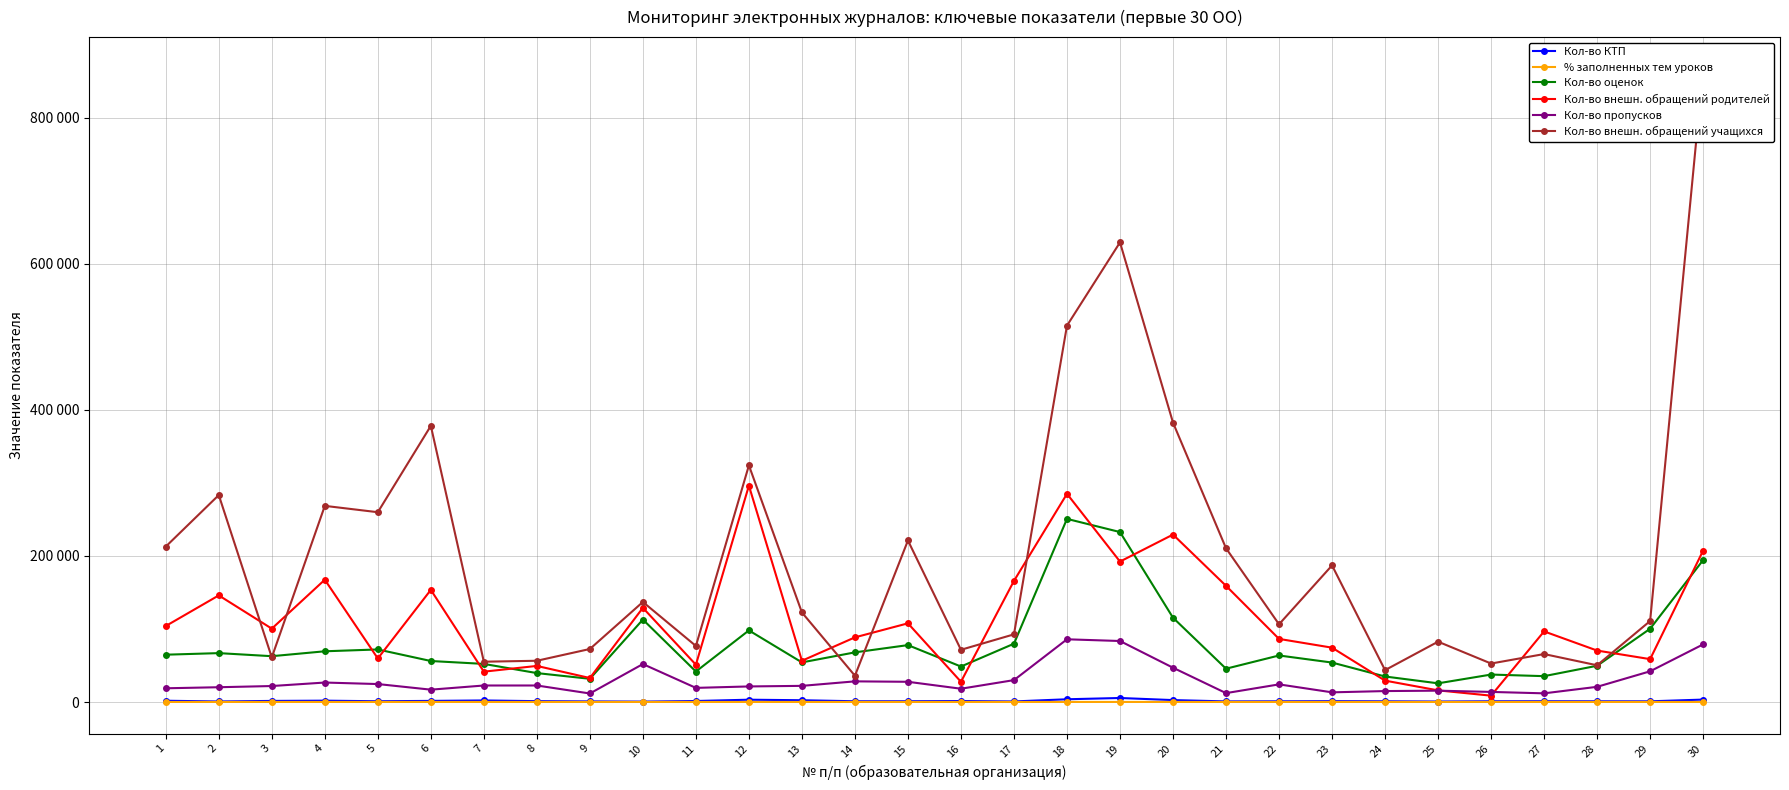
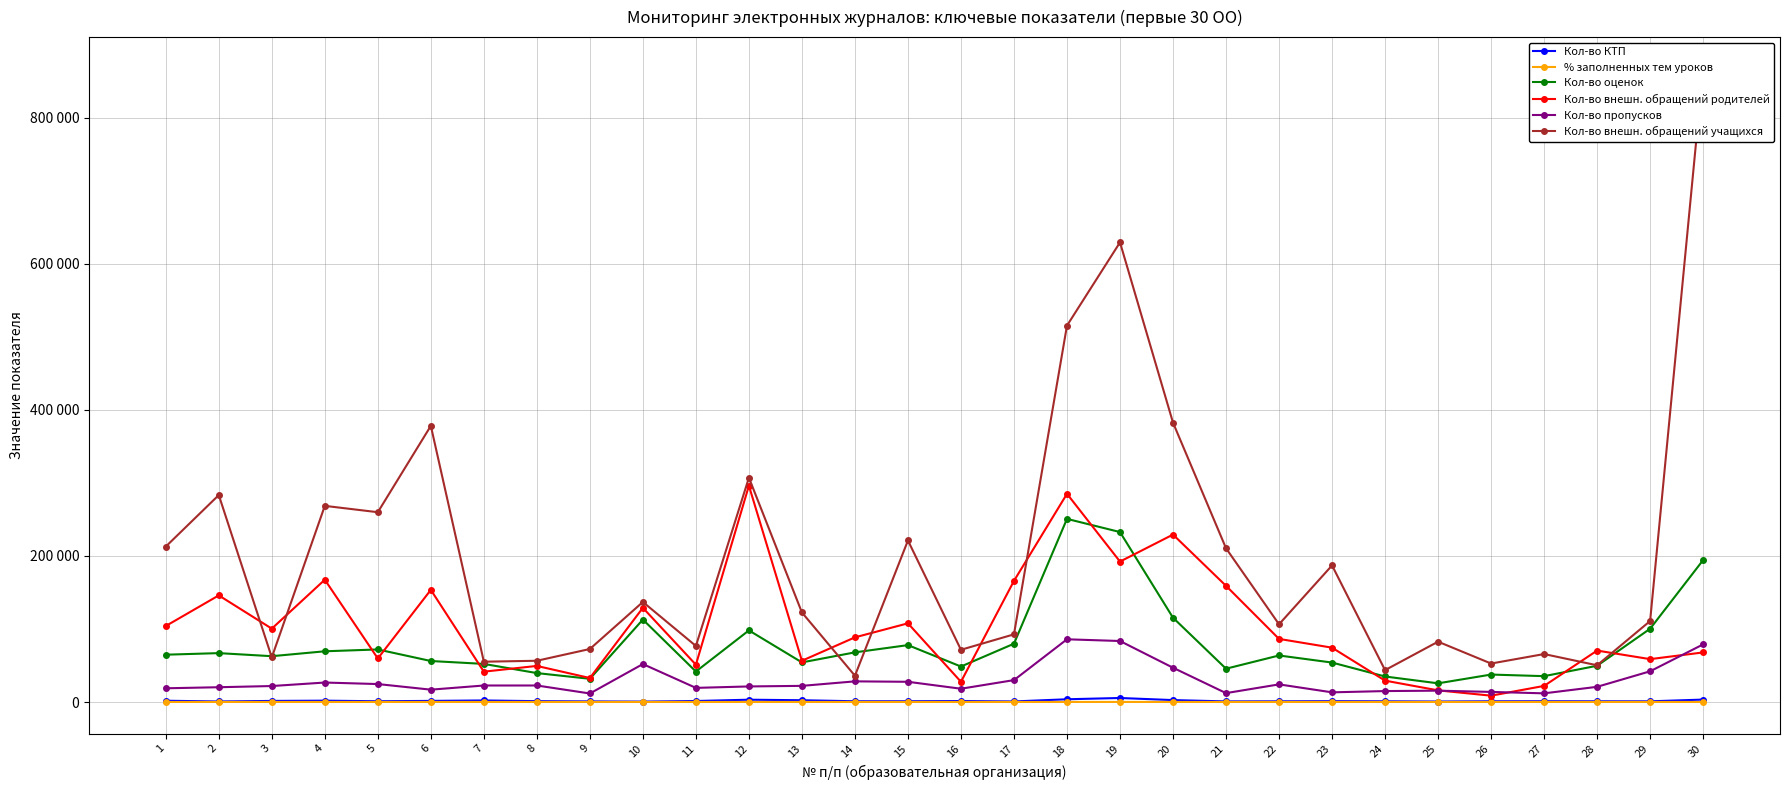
  {
    "Кол-во КТП": {
      "18": 0,
      "19": 10000
    },
    "% заполненных тем уроков": {
      "18": 0,
      "19": 0
    },
    "Кол-во оценок": {
      "1": 60000,
      "2": 70000,
      "4": 70000,
      "5": 70000,
      "6": 60000,
      "8": 40000,
      "10": 110000,
      "11": 40000,
      "12": 100000,
      "14": 70000,
      "15": 80000,
      "16": 50000,
      "17": 80000,
      "18": 250000,
      "19": 230000,
      "20": 120000,
      "21": 50000,
      "22": 60000,
      "23": 50000,
      "24": 30000,
      "25": 30000,
      "26": 40000,
      "27": 40000,
      "29": 100000,
      "30": 190000
    },
    "Кол-во внешн. обращений родителей": {
      "1": 100000,
      "2": 150000,
      "3": 100000,
      "4": 170000,
      "5": 60000,
      "6": 150000,
      "7": 40000,
      "8": 50000,
      "10": 130000,
      "11": 50000,
      "12": 300000,
      "14": 90000,
      "15": 110000,
      "16": 30000,
      "17": 170000,
      "18": 290000,
      "19": 190000,
      "20": 230000,
      "21": 160000,
      "22": 90000,
      "23": 70000,
      "24": 30000,
      "26": 10000,
-     "27": 100000,
+     "27": 20000,
      "28": 70000,
      "29": 60000,
-     "30": 210000
+     "30": 70000
    },
    "Кол-во пропусков": {
      "1": 20000,
      "2": 20000,
      "3": 20000,
      "4": 30000,
      "5": 20000,
      "6": 20000,
      "7": 20000,
      "8": 20000,
      "9": 10000,
      "10": 50000,
      "11": 20000,
      "12": 20000,
      "13": 20000,
      "14": 30000,
      "15": 30000,
      "16": 20000,
      "17": 30000,
      "18": 90000,
      "19": 80000,
      "20": 50000,
      "21": 10000,
      "22": 20000,
      "23": 10000,
      "24": 10000,
      "26": 10000,
      "27": 10000,
      "28": 20000,
      "29": 40000,
      "30": 80000
    },
    "Кол-во внешн. обращений учащихся": {
      "1": 210000,
      "2": 280000,
      "4": 270000,
      "5": 260000,
      "6": 380000,
      "8": 60000,
      "9": 70000,
      "10": 140000,
      "11": 80000,
-     "12": 320000,
+     "12": 310000,
      "13": 120000,
      "14": 40000,
      "15": 220000,
      "16": 70000,
      "17": 90000,
      "18": 520000,
      "19": 630000,
      "20": 380000,
      "21": 210000,
      "22": 110000,
      "23": 190000,
      "24": 40000,
      "25": 80000,
      "26": 50000,
      "27": 70000,
      "29": 110000
    }
  }
